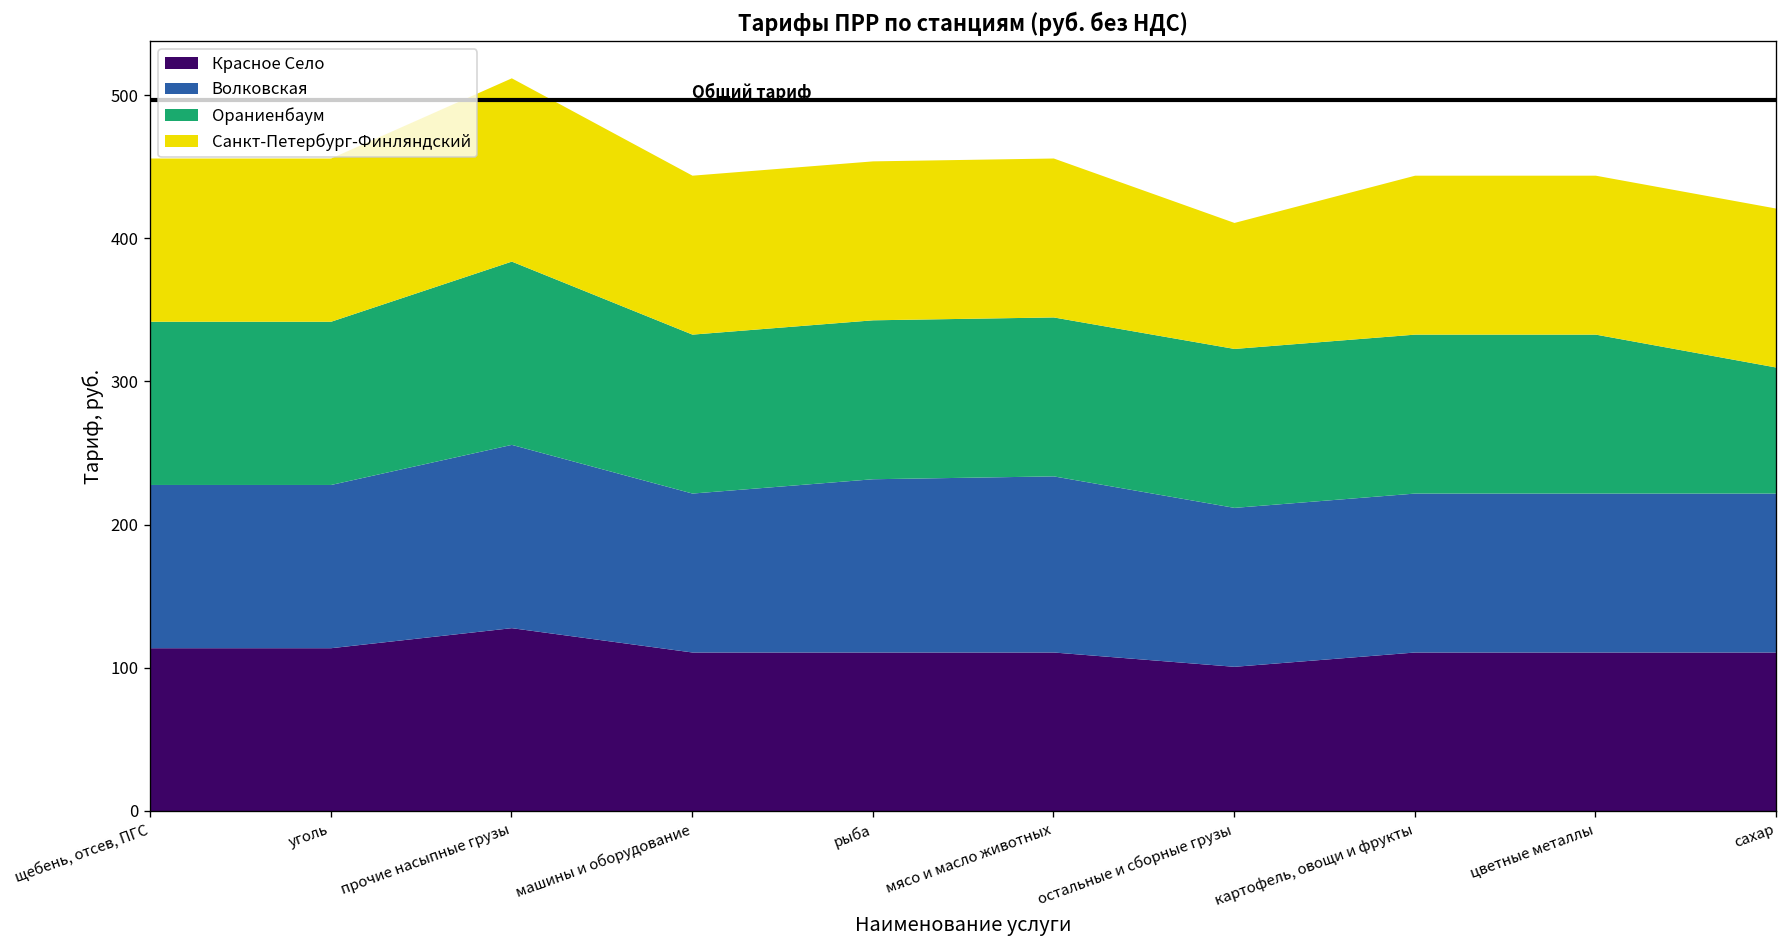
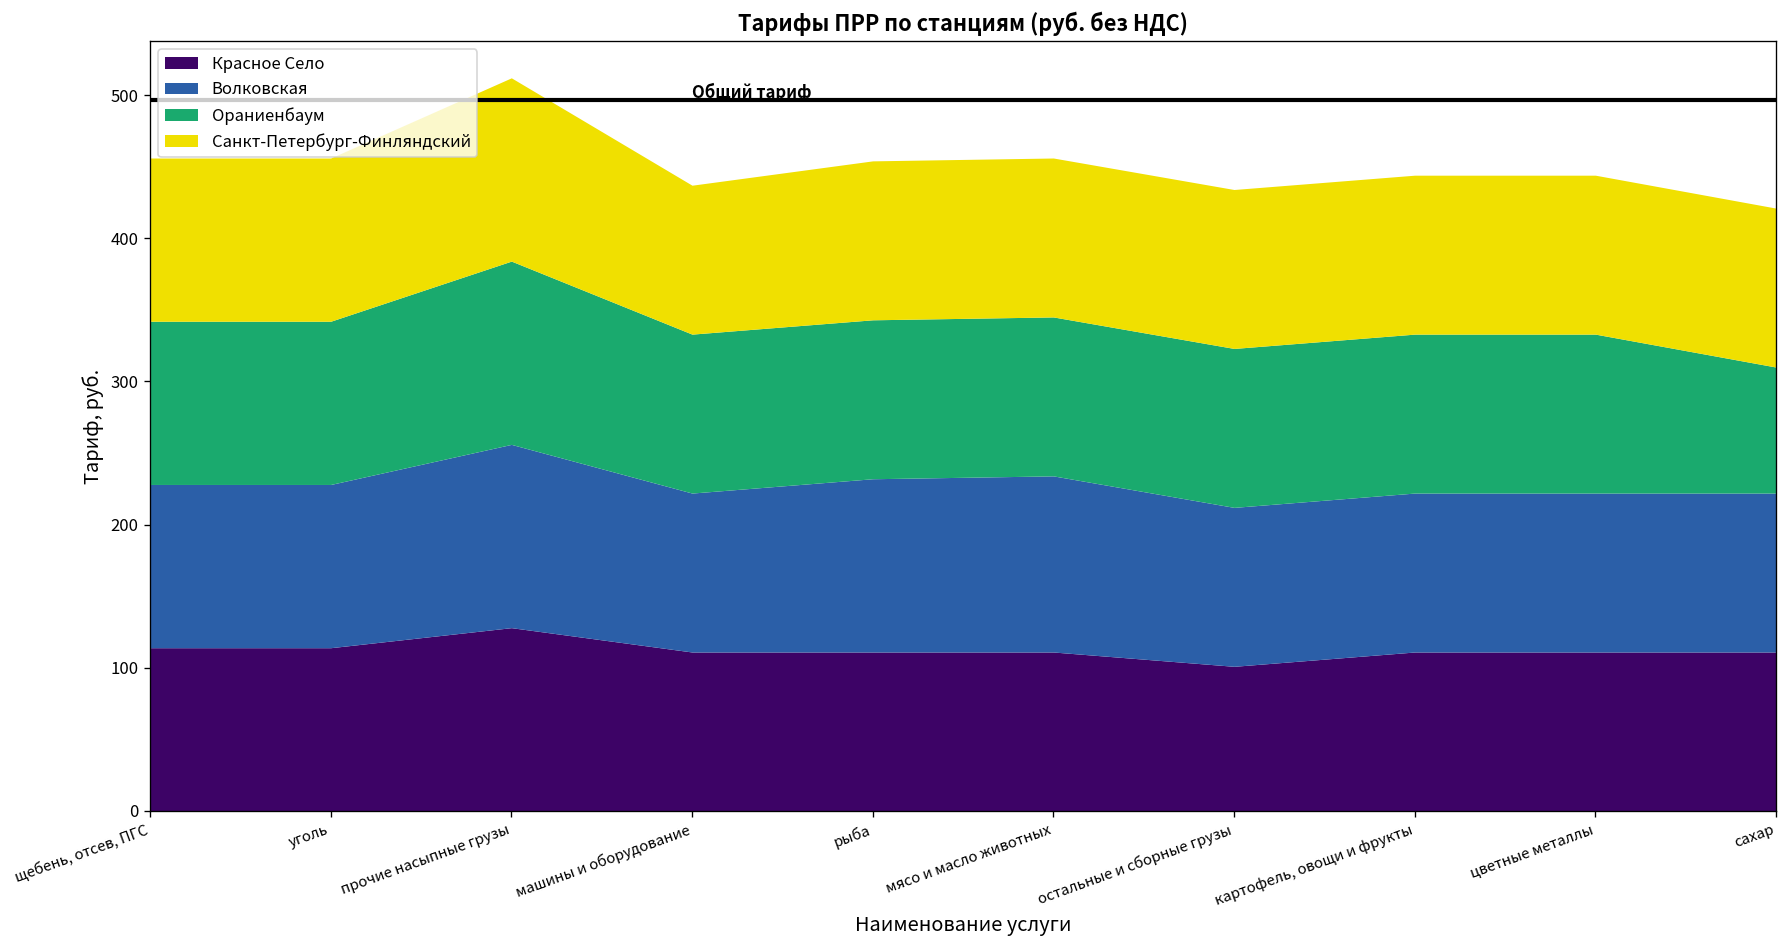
  {
    "Санкт-Петербург-Финляндский": {
      "щебень, отсев, ПГС": 114,
      "уголь": 114,
      "прочие насыпные грузы": 128,
-     "машины и оборудование": 111,
+     "машины и оборудование": 104,
      "рыба": 111,
      "мясо и масло животных": 111,
-     "остальные и сборные грузы": 88,
+     "остальные и сборные грузы": 111,
      "картофель, овощи и фрукты": 111,
      "цветные металлы": 111,
      "сахар": 111
    }
  }
